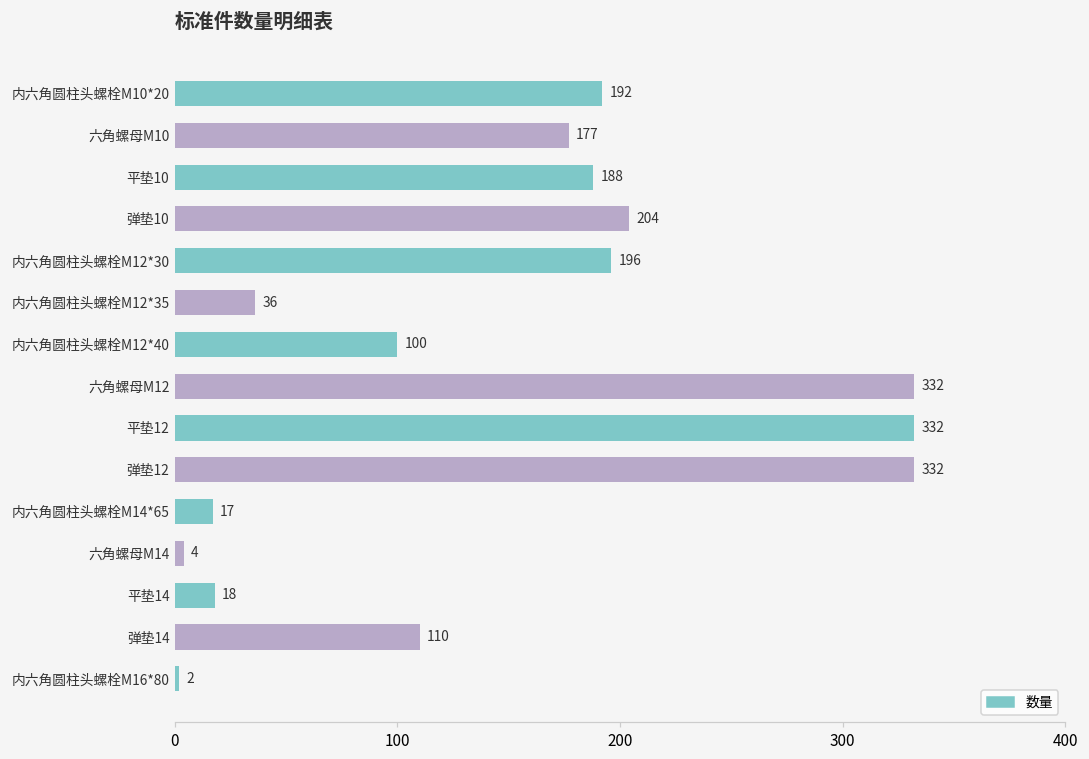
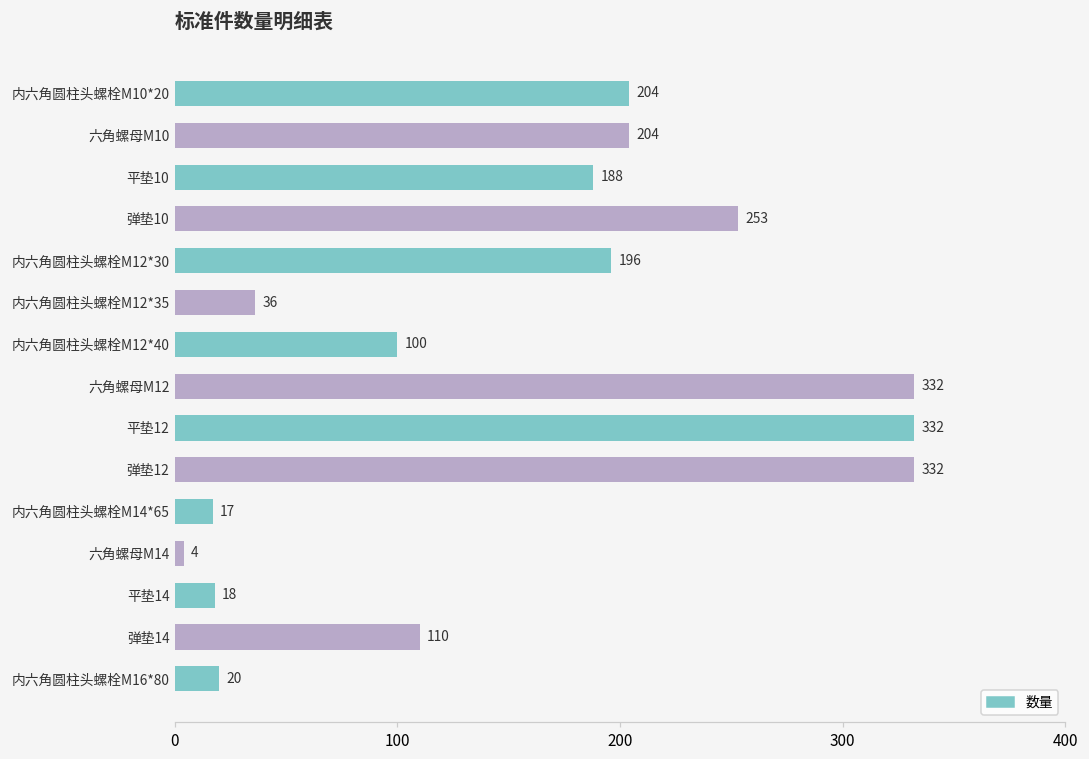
  {
-   "内六角圆柱头螺栓M10*20": 192,
-   "六角螺母M10": 177,
+   "内六角圆柱头螺栓M10*20": 204,
+   "六角螺母M10": 204,
    "平垫10": 188,
-   "弹垫10": 204,
+   "弹垫10": 253,
    "内六角圆柱头螺栓M12*30": 196,
    "内六角圆柱头螺栓M12*35": 36,
    "内六角圆柱头螺栓M12*40": 100,
    "六角螺母M12": 332,
    "平垫12": 332,
    "弹垫12": 332,
    "内六角圆柱头螺栓M14*65": 17,
    "六角螺母M14": 4,
    "平垫14": 18,
    "弹垫14": 110,
-   "内六角圆柱头螺栓M16*80": 2
+   "内六角圆柱头螺栓M16*80": 20
  }
